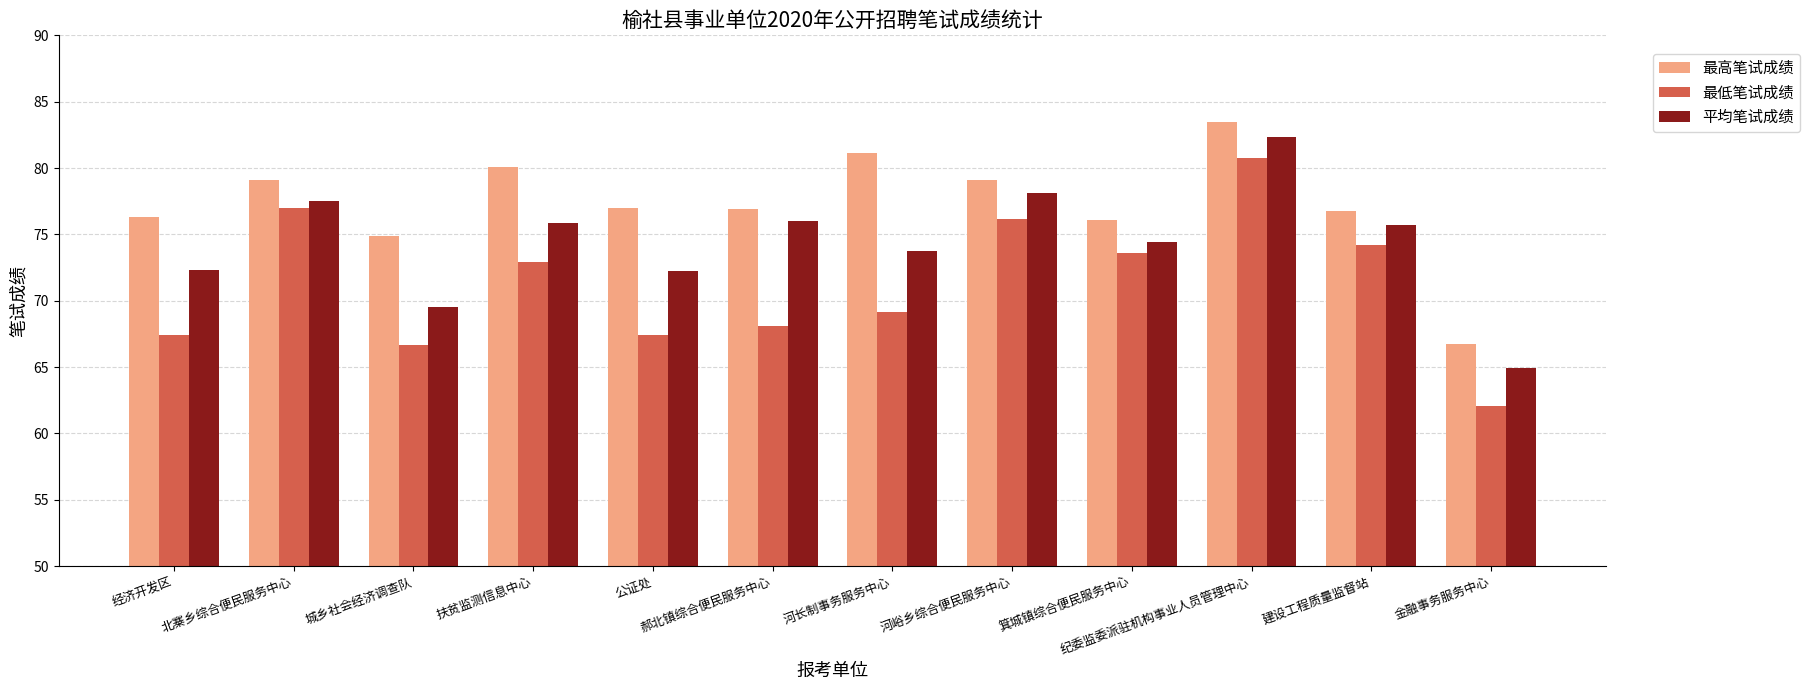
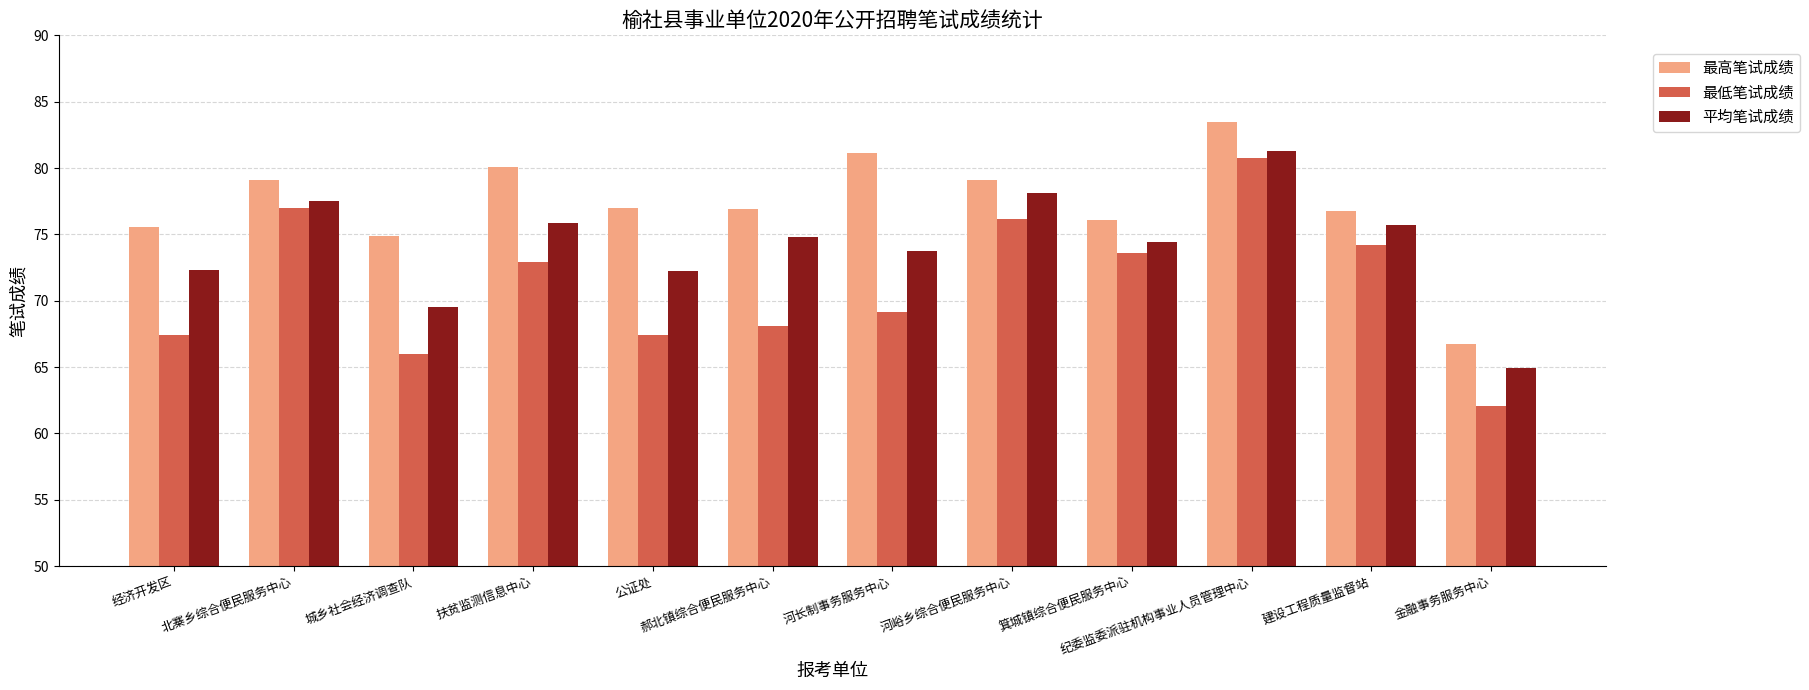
  {
    "最高笔试成绩": {
-     "经济开发区": 76.3,
+     "经济开发区": 75.5,
      "北寨乡综合便民服务中心": 79.1,
      "城乡社会经济调查队": 74.9,
      "扶贫监测信息中心": 80.1,
      "公证处": 77.0,
      "郝北镇综合便民服务中心": 76.9,
      "河长制事务服务中心": 81.2,
      "河峪乡综合便民服务中心": 79.1,
      "箕城镇综合便民服务中心": 76.1,
      "纪委监委派驻机构事业人员管理中心": 83.5,
      "建设工程质量监督站": 76.8,
      "金融事务服务中心": 66.7
    },
    "最低笔试成绩": {
      "经济开发区": 67.4,
      "北寨乡综合便民服务中心": 77.0,
-     "城乡社会经济调查队": 66.6,
+     "城乡社会经济调查队": 66.0,
      "扶贫监测信息中心": 73.0,
      "公证处": 67.4,
      "郝北镇综合便民服务中心": 68.1,
      "河长制事务服务中心": 69.2,
      "河峪乡综合便民服务中心": 76.2,
      "箕城镇综合便民服务中心": 73.6,
      "纪委监委派驻机构事业人员管理中心": 80.7,
      "建设工程质量监督站": 74.2,
      "金融事务服务中心": 62.1
    },
    "平均笔试成绩": {
      "经济开发区": 72.3,
      "北寨乡综合便民服务中心": 77.5,
      "城乡社会经济调查队": 69.5,
      "扶贫监测信息中心": 75.9,
      "公证处": 72.2,
-     "郝北镇综合便民服务中心": 76.0,
+     "郝北镇综合便民服务中心": 74.8,
      "河长制事务服务中心": 73.7,
      "河峪乡综合便民服务中心": 78.1,
      "箕城镇综合便民服务中心": 74.4,
-     "纪委监委派驻机构事业人员管理中心": 82.4,
+     "纪委监委派驻机构事业人员管理中心": 81.3,
      "建设工程质量监督站": 75.7,
      "金融事务服务中心": 65.0
    }
  }
